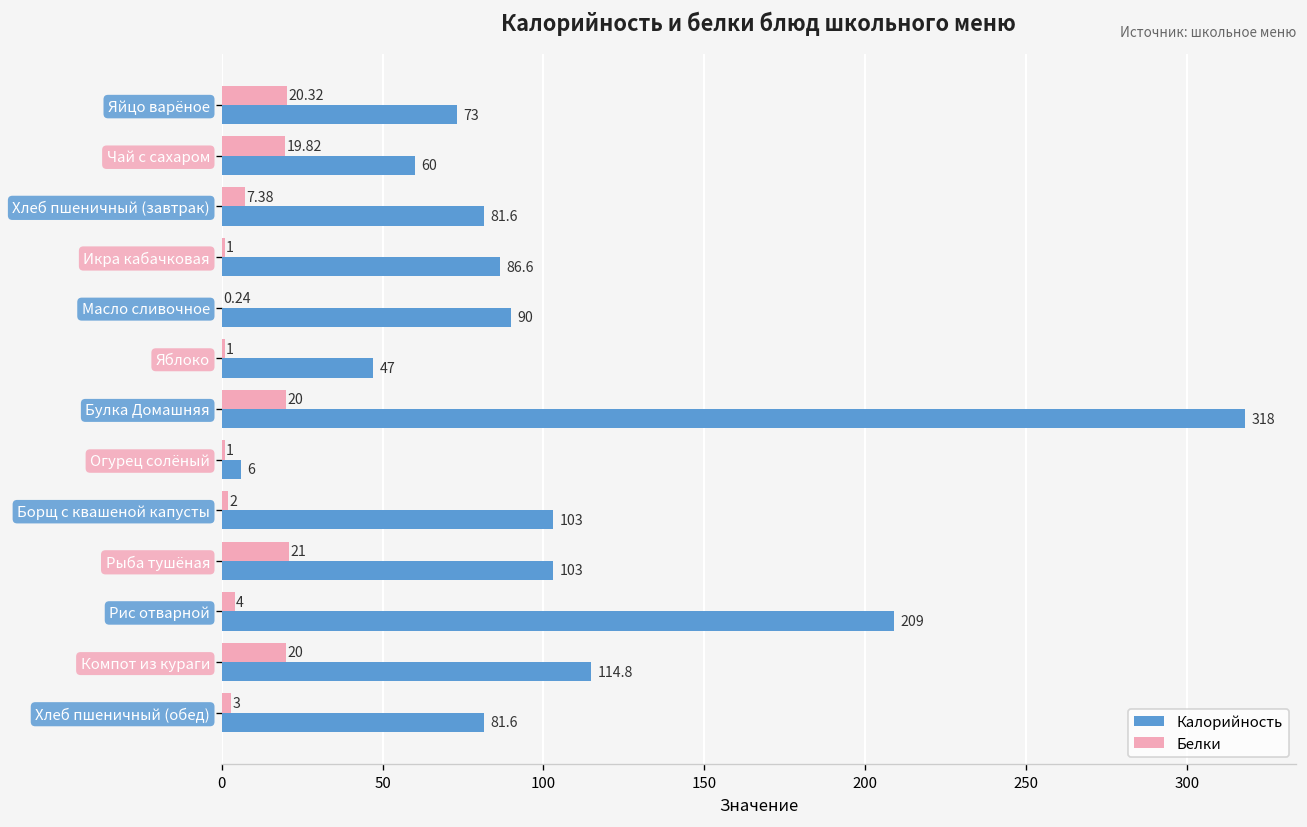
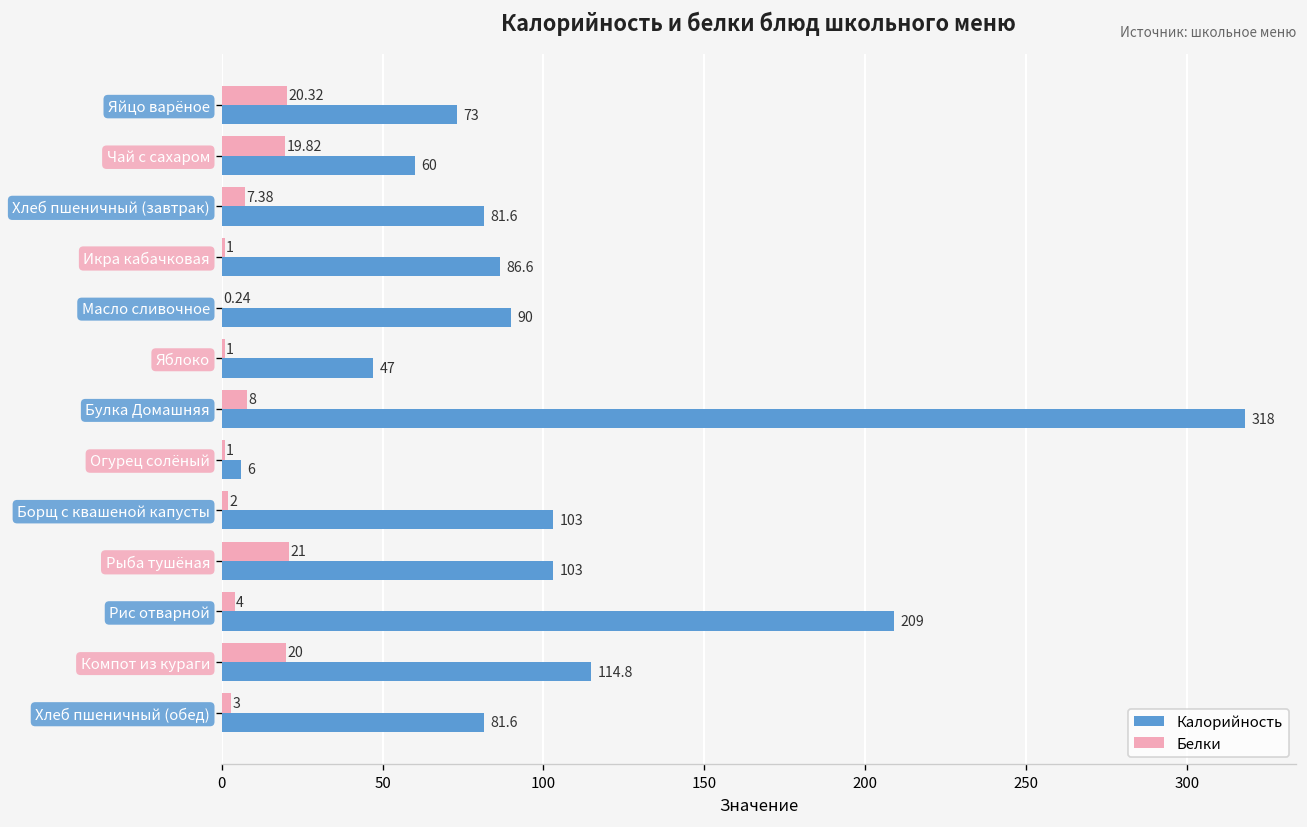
  {
    "Калорийность": {
      "Яйцо варёное": 73,
      "Чай с сахаром": 60,
      "Хлеб пшеничный (завтрак)": 81.6,
      "Икра кабачковая": 86.6,
      "Масло сливочное": 90,
      "Яблоко": 47,
      "Булка Домашняя": 318,
      "Огурец солёный": 6,
      "Борщ с квашеной капусты": 103,
      "Рыба тушёная": 103,
      "Рис отварной": 209,
      "Компот из кураги": 114.8,
      "Хлеб пшеничный (обед)": 81.6
    },
    "Белки": {
      "Яйцо варёное": 20.32,
      "Чай с сахаром": 19.82,
      "Хлеб пшеничный (завтрак)": 7.38,
      "Икра кабачковая": 1,
      "Масло сливочное": 0.24,
      "Яблоко": 1,
-     "Булка Домашняя": 20,
+     "Булка Домашняя": 8,
      "Огурец солёный": 1,
      "Борщ с квашеной капусты": 2,
      "Рыба тушёная": 21,
      "Рис отварной": 4,
      "Компот из кураги": 20,
      "Хлеб пшеничный (обед)": 3
    }
  }
